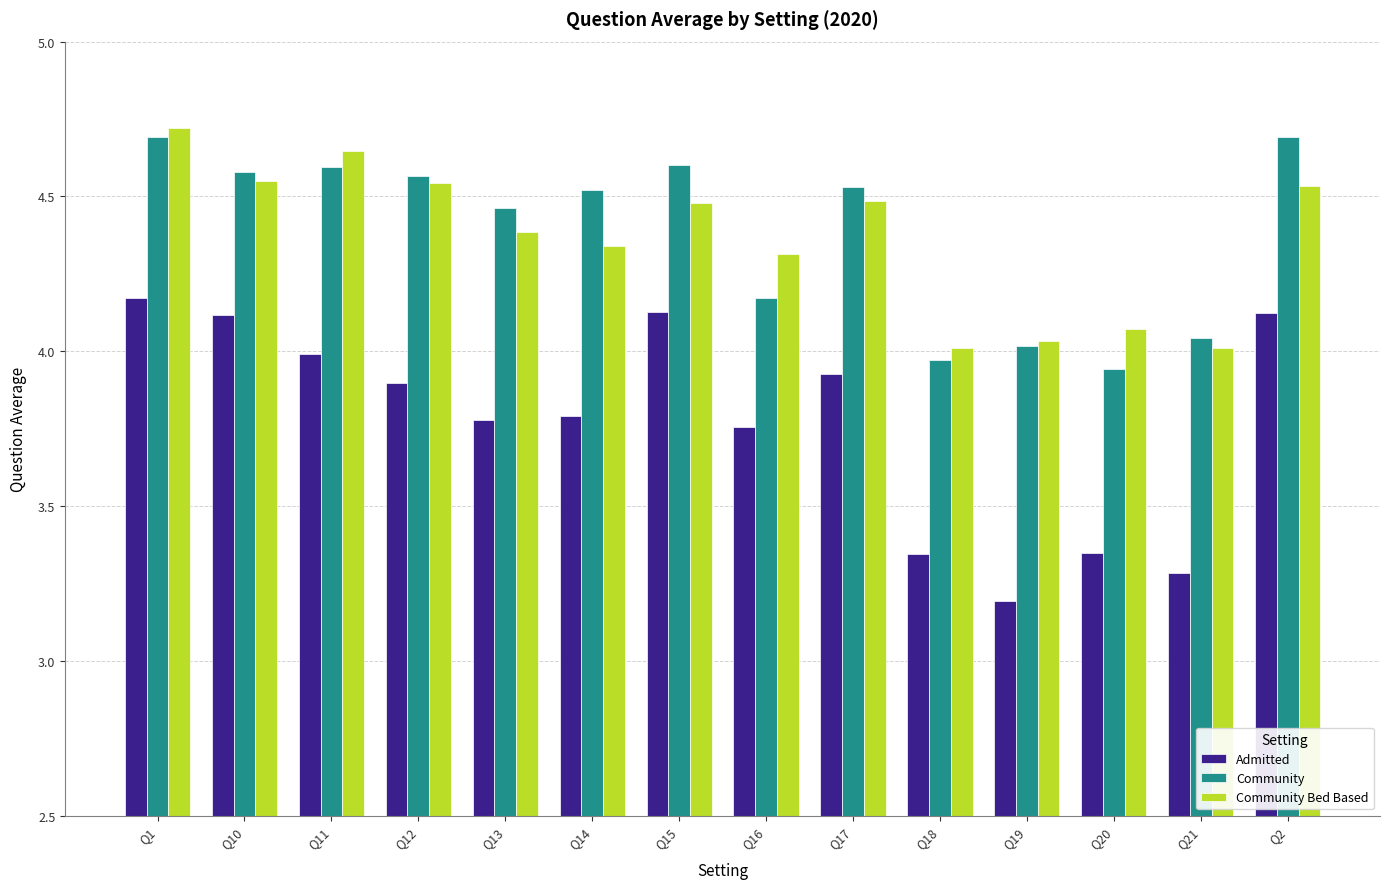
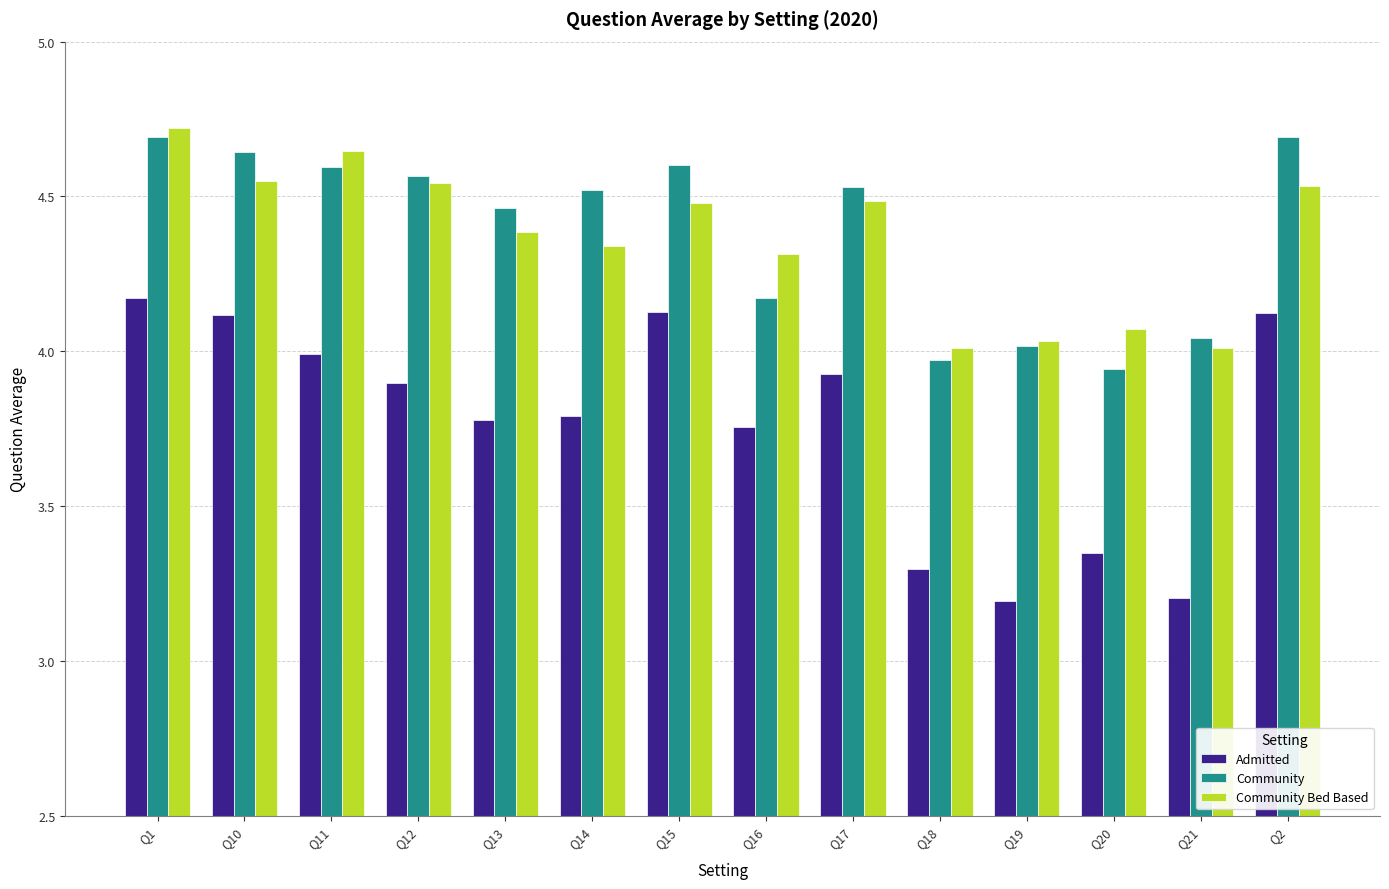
  {
    "Admitted": {
      "Q1": 4.17,
      "Q10": 4.12,
      "Q11": 3.99,
      "Q12": 3.90,
      "Q13": 3.78,
      "Q14": 3.79,
      "Q15": 4.13,
      "Q16": 3.76,
      "Q17": 3.93,
-     "Q18": 3.34,
+     "Q18": 3.30,
      "Q19": 3.19,
      "Q20": 3.35,
-     "Q21": 3.28,
+     "Q21": 3.20,
      "Q2": 4.12
    },
    "Community": {
      "Q1": 4.69,
-     "Q10": 4.58,
+     "Q10": 4.64,
      "Q11": 4.60,
      "Q12": 4.57,
      "Q13": 4.46,
      "Q14": 4.52,
      "Q15": 4.60,
      "Q16": 4.17,
      "Q17": 4.53,
      "Q18": 3.97,
      "Q19": 4.02,
      "Q20": 3.94,
      "Q21": 4.04,
      "Q2": 4.69
    },
    "Community Bed Based": {
      "Q1": 4.72,
      "Q10": 4.55,
      "Q11": 4.65,
      "Q12": 4.54,
      "Q13": 4.38,
      "Q14": 4.34,
      "Q15": 4.48,
      "Q16": 4.31,
      "Q17": 4.48,
      "Q18": 4.01,
      "Q19": 4.03,
      "Q20": 4.07,
      "Q21": 4.01,
      "Q2": 4.53
    }
  }
